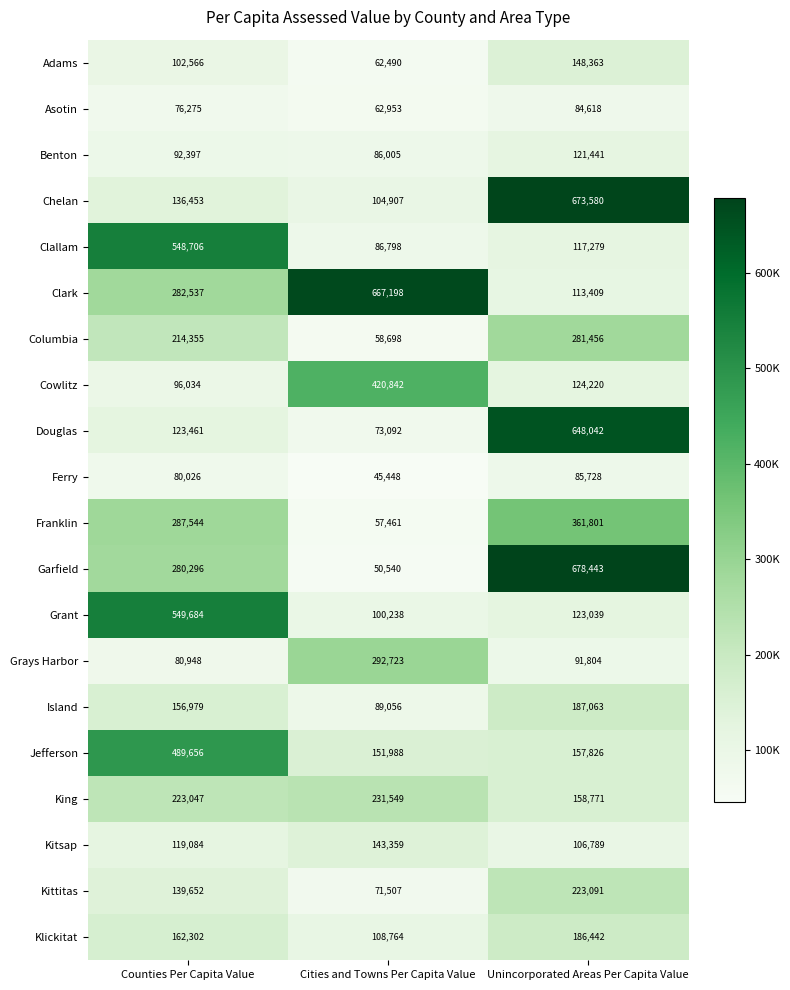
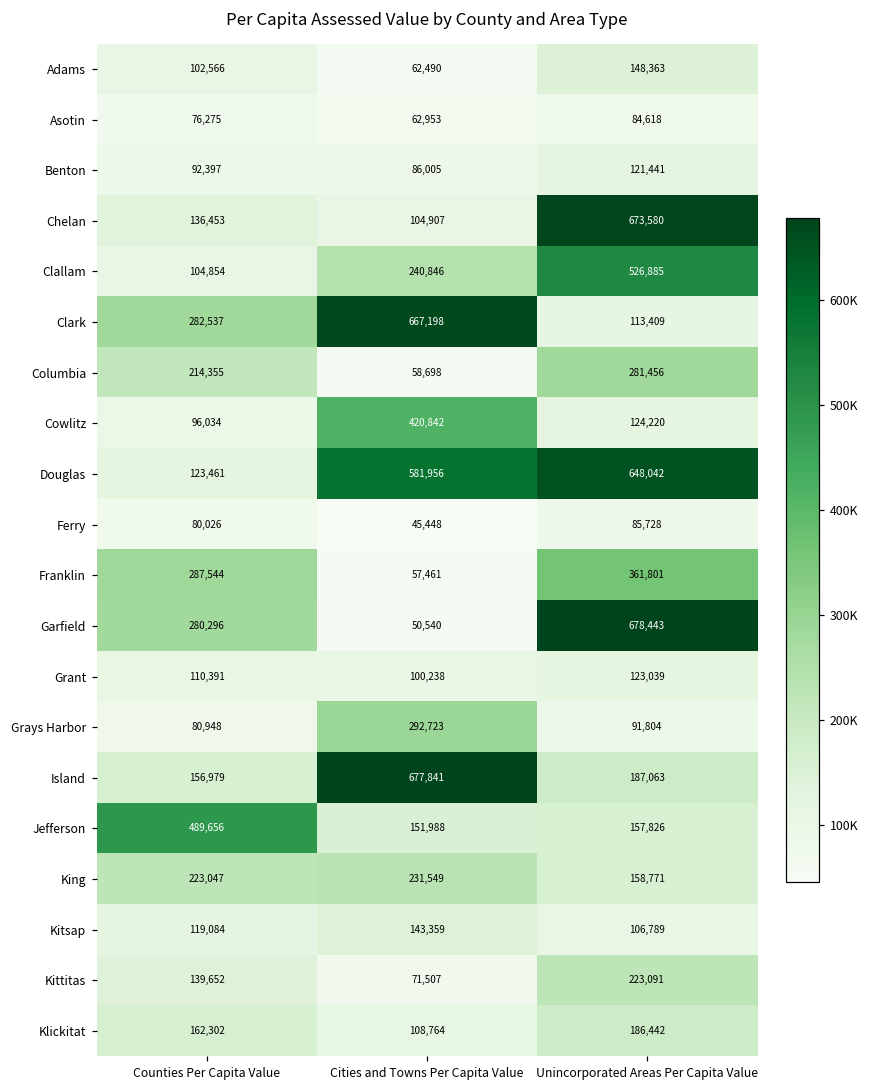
  {
    "Adams": {
      "Counties Per Capita Value": "102,566",
      "Cities and Towns Per Capita Value": "62,490",
      "Unincorporated Areas Per Capita Value": "148,363"
    },
    "Asotin": {
      "Counties Per Capita Value": "76,275",
      "Cities and Towns Per Capita Value": "62,953",
      "Unincorporated Areas Per Capita Value": "84,618"
    },
    "Benton": {
      "Counties Per Capita Value": "92,397",
      "Cities and Towns Per Capita Value": "86,005",
      "Unincorporated Areas Per Capita Value": "121,441"
    },
    "Chelan": {
      "Counties Per Capita Value": "136,453",
      "Cities and Towns Per Capita Value": "104,907",
      "Unincorporated Areas Per Capita Value": "673,580"
    },
    "Clallam": {
-     "Counties Per Capita Value": "548,706",
-     "Cities and Towns Per Capita Value": "86,798",
-     "Unincorporated Areas Per Capita Value": "117,279"
+     "Counties Per Capita Value": "104,854",
+     "Cities and Towns Per Capita Value": "240,846",
+     "Unincorporated Areas Per Capita Value": "526,885"
    },
    "Clark": {
      "Counties Per Capita Value": "282,537",
      "Cities and Towns Per Capita Value": "667,198",
      "Unincorporated Areas Per Capita Value": "113,409"
    },
    "Columbia": {
      "Counties Per Capita Value": "214,355",
      "Cities and Towns Per Capita Value": "58,698",
      "Unincorporated Areas Per Capita Value": "281,456"
    },
    "Cowlitz": {
      "Counties Per Capita Value": "96,034",
      "Cities and Towns Per Capita Value": "420,842",
      "Unincorporated Areas Per Capita Value": "124,220"
    },
    "Douglas": {
      "Counties Per Capita Value": "123,461",
-     "Cities and Towns Per Capita Value": "73,092",
+     "Cities and Towns Per Capita Value": "581,956",
      "Unincorporated Areas Per Capita Value": "648,042"
    },
    "Ferry": {
      "Counties Per Capita Value": "80,026",
      "Cities and Towns Per Capita Value": "45,448",
      "Unincorporated Areas Per Capita Value": "85,728"
    },
    "Franklin": {
      "Counties Per Capita Value": "287,544",
      "Cities and Towns Per Capita Value": "57,461",
      "Unincorporated Areas Per Capita Value": "361,801"
    },
    "Garfield": {
      "Counties Per Capita Value": "280,296",
      "Cities and Towns Per Capita Value": "50,540",
      "Unincorporated Areas Per Capita Value": "678,443"
    },
    "Grant": {
-     "Counties Per Capita Value": "549,684",
+     "Counties Per Capita Value": "110,391",
      "Cities and Towns Per Capita Value": "100,238",
      "Unincorporated Areas Per Capita Value": "123,039"
    },
    "Grays Harbor": {
      "Counties Per Capita Value": "80,948",
      "Cities and Towns Per Capita Value": "292,723",
      "Unincorporated Areas Per Capita Value": "91,804"
    },
    "Island": {
      "Counties Per Capita Value": "156,979",
-     "Cities and Towns Per Capita Value": "89,056",
+     "Cities and Towns Per Capita Value": "677,841",
      "Unincorporated Areas Per Capita Value": "187,063"
    },
    "Jefferson": {
      "Counties Per Capita Value": "489,656",
      "Cities and Towns Per Capita Value": "151,988",
      "Unincorporated Areas Per Capita Value": "157,826"
    },
    "King": {
      "Counties Per Capita Value": "223,047",
      "Cities and Towns Per Capita Value": "231,549",
      "Unincorporated Areas Per Capita Value": "158,771"
    },
    "Kitsap": {
      "Counties Per Capita Value": "119,084",
      "Cities and Towns Per Capita Value": "143,359",
      "Unincorporated Areas Per Capita Value": "106,789"
    },
    "Kittitas": {
      "Counties Per Capita Value": "139,652",
      "Cities and Towns Per Capita Value": "71,507",
      "Unincorporated Areas Per Capita Value": "223,091"
    },
    "Klickitat": {
      "Counties Per Capita Value": "162,302",
      "Cities and Towns Per Capita Value": "108,764",
      "Unincorporated Areas Per Capita Value": "186,442"
    }
  }
